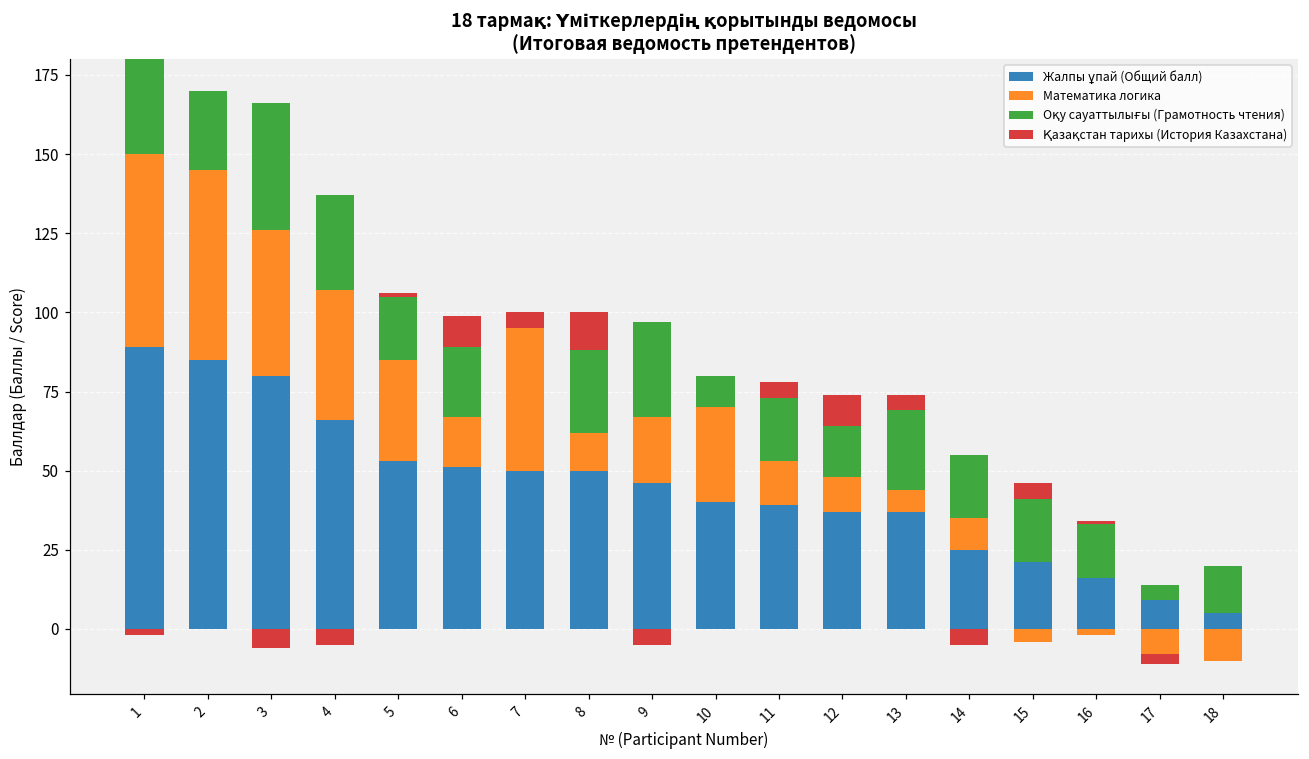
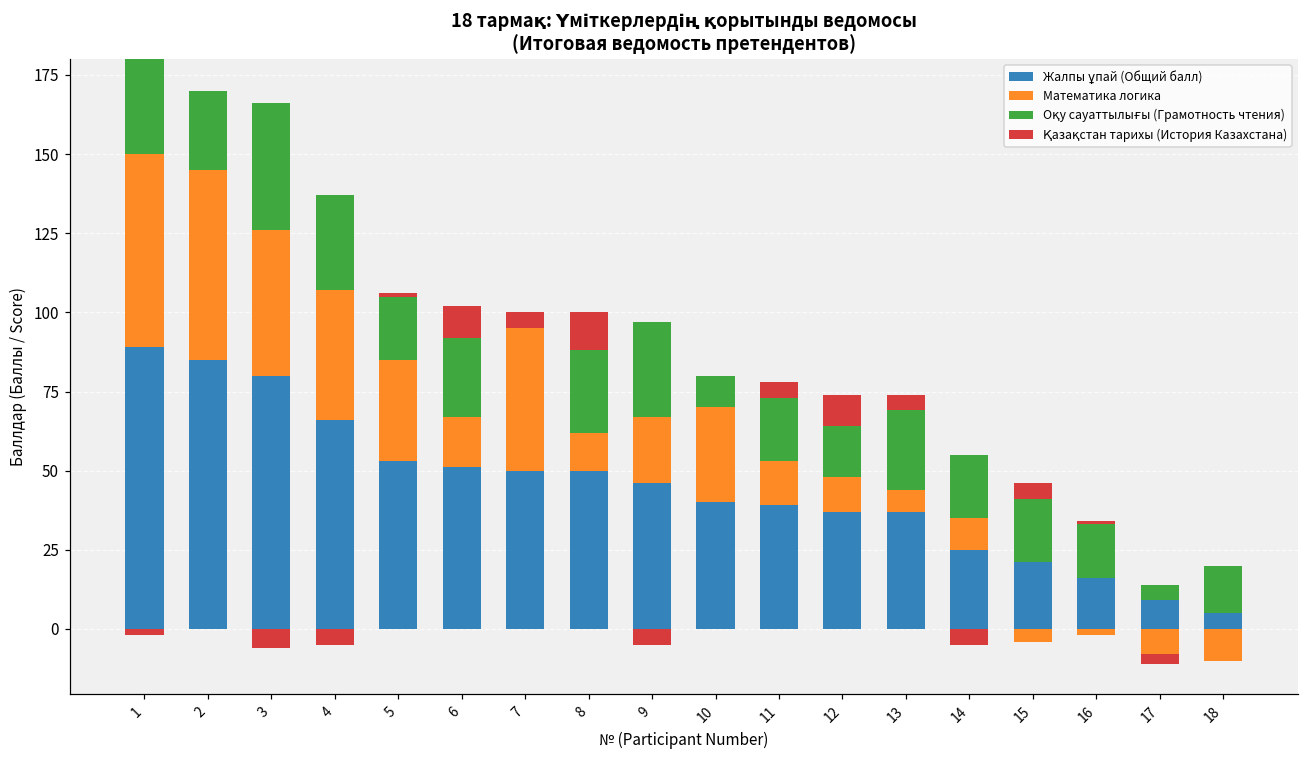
  {
    "Оқу сауаттылығы (Грамотность чтения)": {
      "1": 30,
      "2": 25,
      "3": 40,
      "4": 30,
      "5": 20,
-     "6": 22,
+     "6": 25,
      "7": 0,
      "8": 26,
      "9": 30,
      "10": 10,
      "11": 20,
      "12": 16,
      "13": 25,
      "14": 20,
      "15": 20,
      "16": 17,
      "17": 5,
      "18": 15
    }
  }
